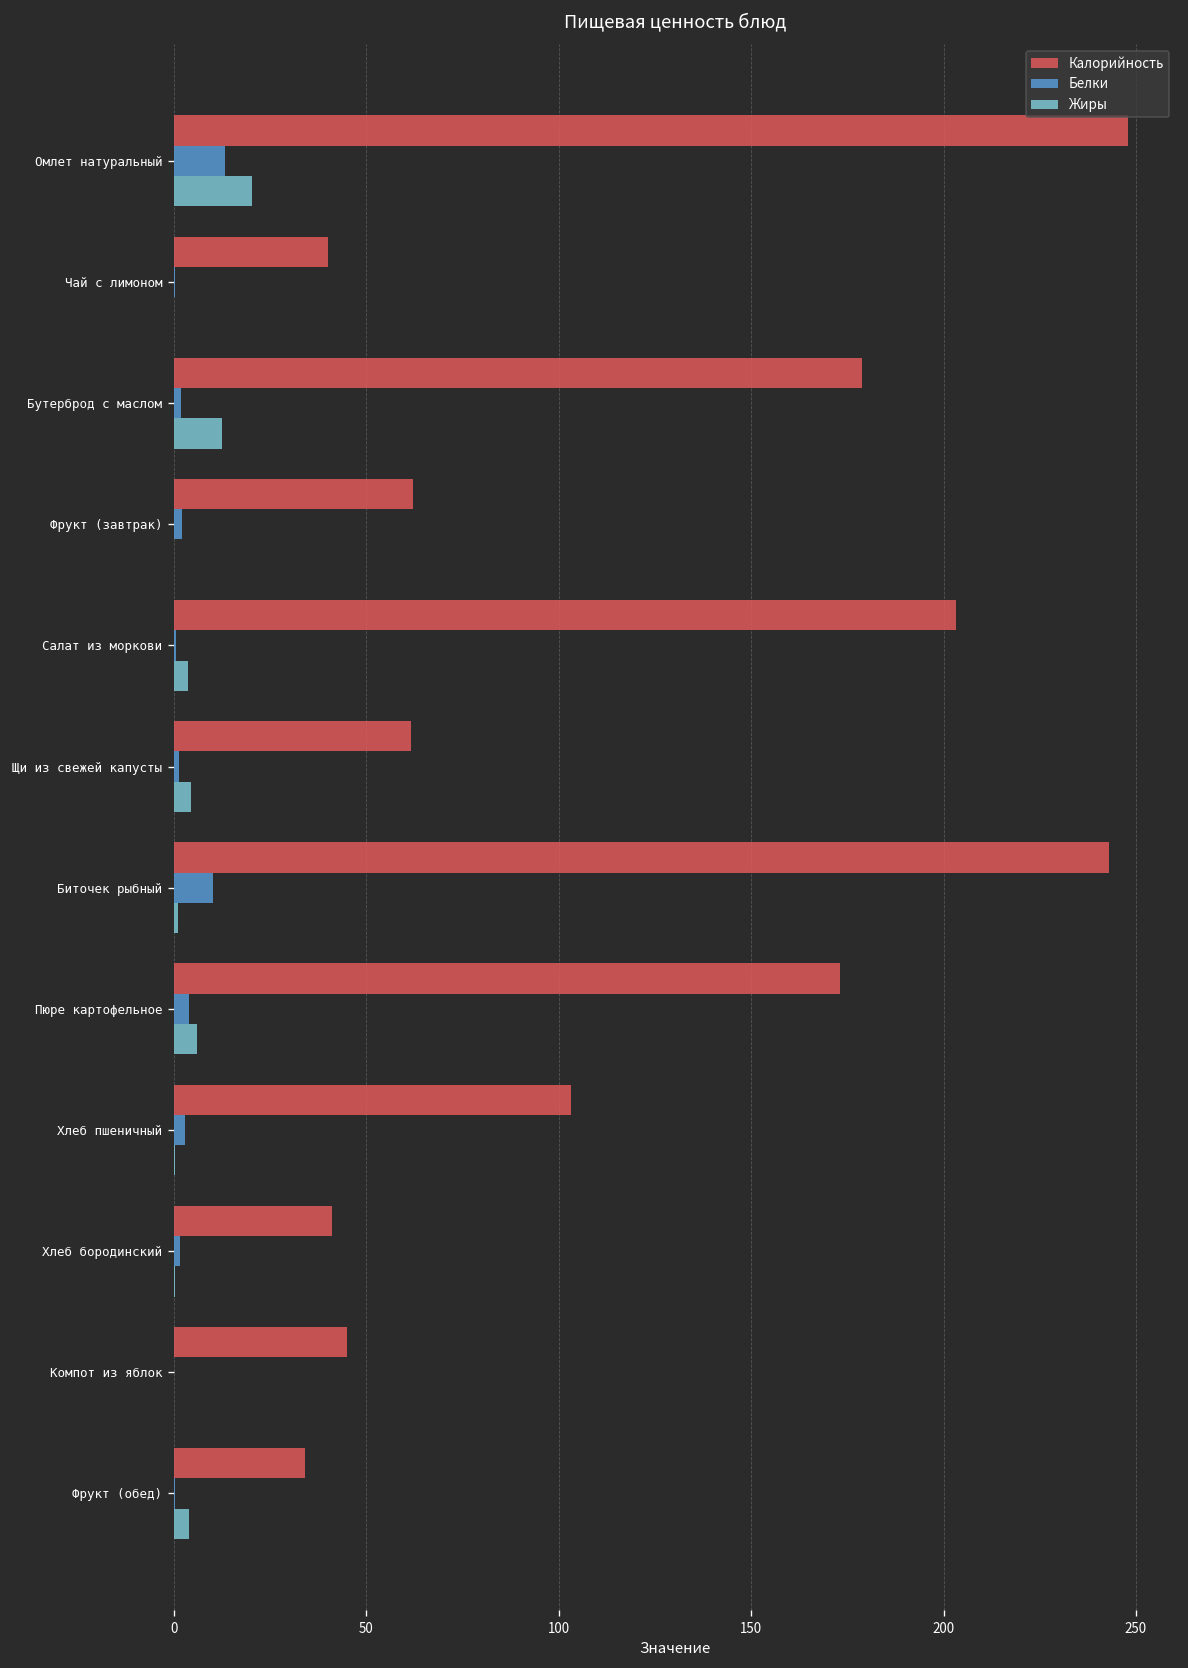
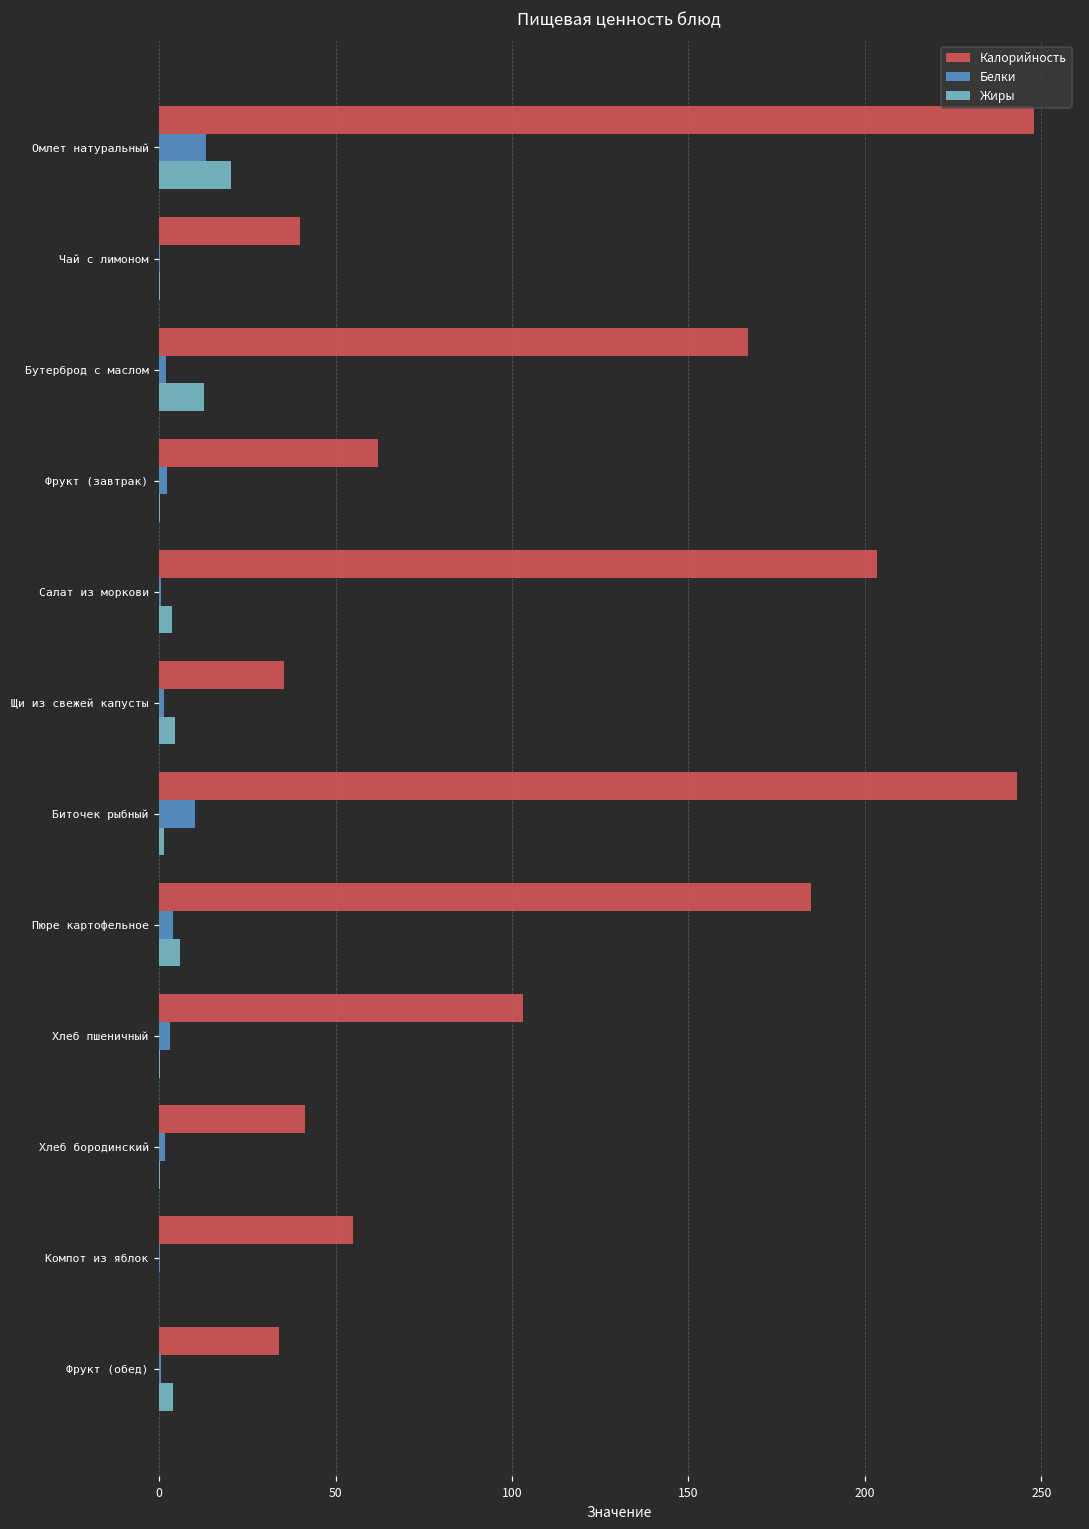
  {
    "Калорийность": {
      "Омлет натуральный": 248,
      "Чай с лимоном": 40,
-     "Бутерброд с маслом": 179,
+     "Бутерброд с маслом": 167,
      "Фрукт (завтрак)": 62,
      "Салат из моркови": 203,
-     "Щи из свежей капусты": 62,
+     "Щи из свежей капусты": 35,
      "Биточек рыбный": 243,
-     "Пюре картофельное": 173,
+     "Пюре картофельное": 185,
      "Хлеб пшеничный": 103,
      "Хлеб бородинский": 41,
-     "Компот из яблок": 45,
+     "Компот из яблок": 55,
      "Фрукт (обед)": 34
    }
  }
